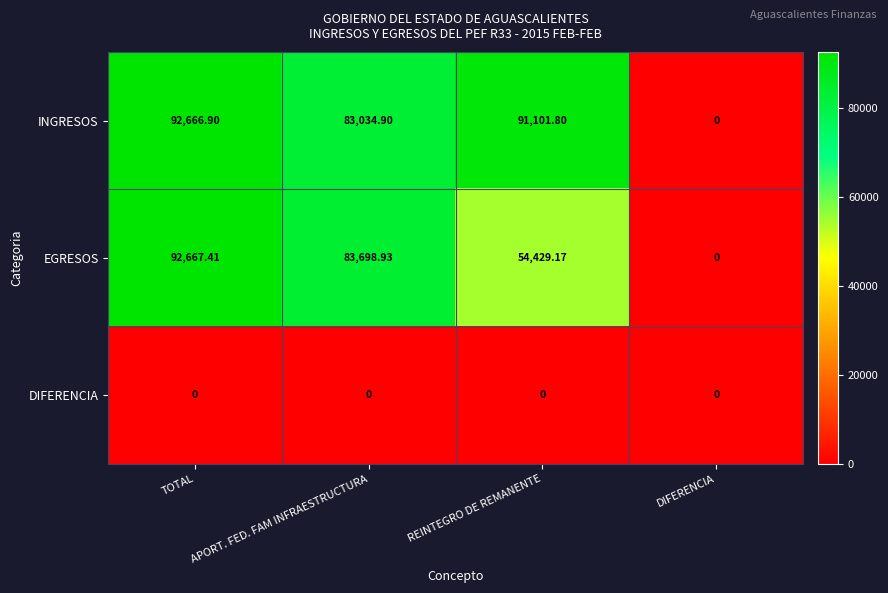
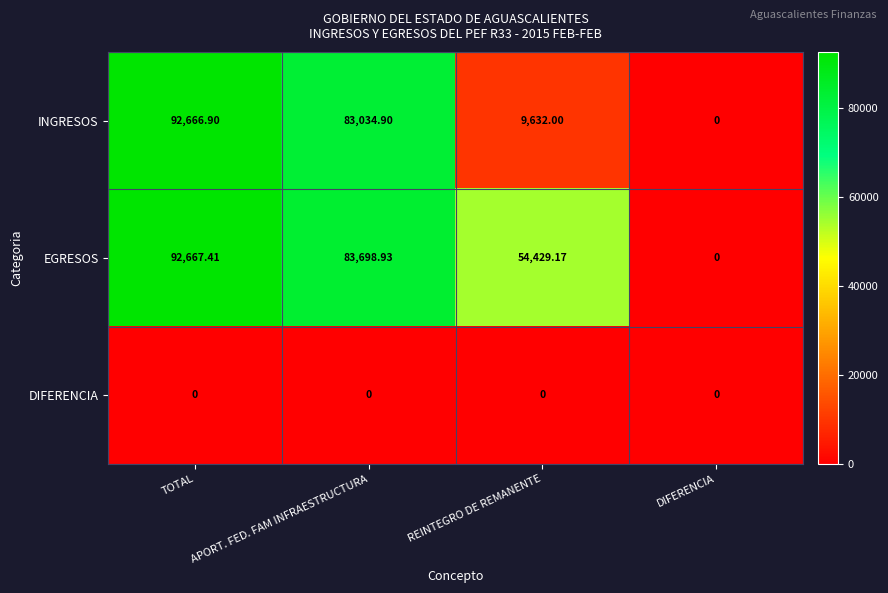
  {
    "INGRESOS": {
      "TOTAL": "92,666.90",
      "APORT. FED. FAM INFRAESTRUCTURA": "83,034.90",
-     "REINTEGRO DE REMANENTE": "91,101.80",
+     "REINTEGRO DE REMANENTE": "9,632.00",
      "DIFERENCIA": "0"
    },
    "EGRESOS": {
      "TOTAL": "92,667.41",
      "APORT. FED. FAM INFRAESTRUCTURA": "83,698.93",
      "REINTEGRO DE REMANENTE": "54,429.17",
      "DIFERENCIA": "0"
    },
    "DIFERENCIA": {
      "TOTAL": "0",
      "APORT. FED. FAM INFRAESTRUCTURA": "0",
      "REINTEGRO DE REMANENTE": "0",
      "DIFERENCIA": "0"
    }
  }
